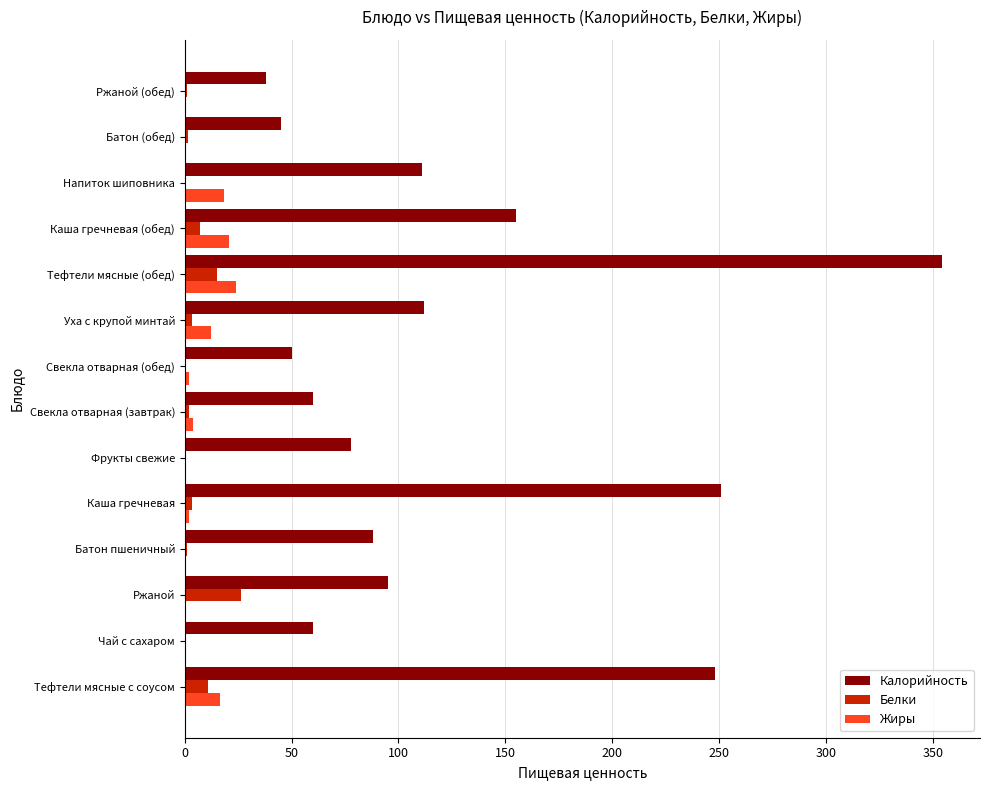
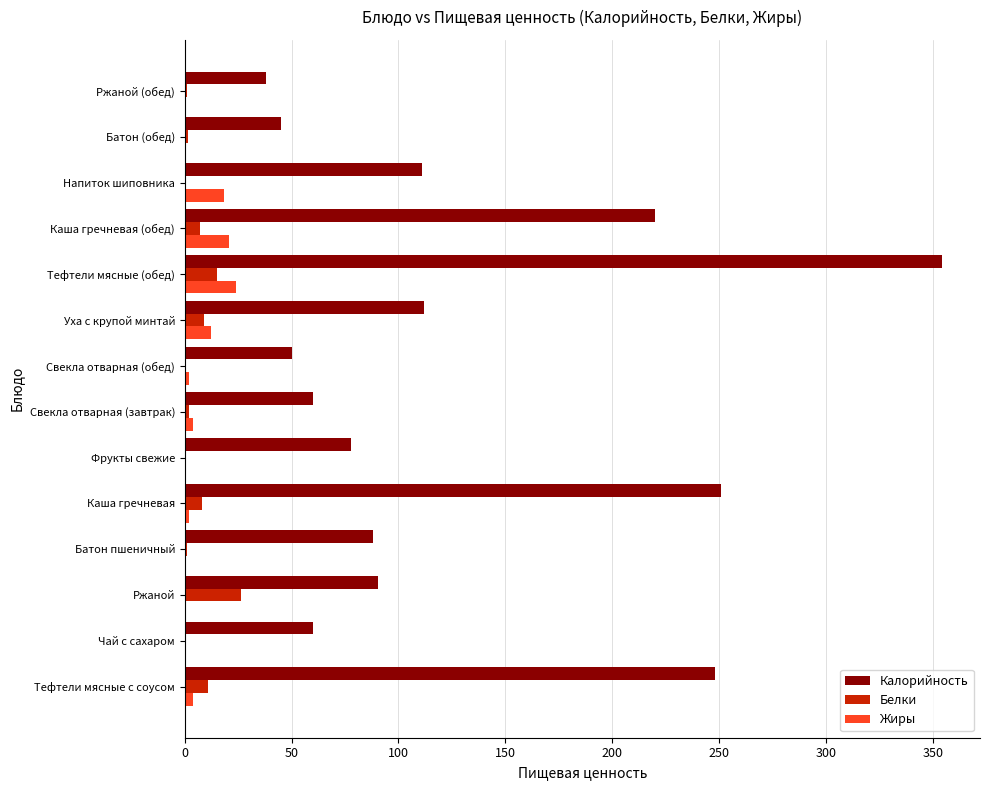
  {
    "Калорийность": {
      "Ржаной (обед)": 38,
      "Батон (обед)": 45,
      "Напиток шиповника": 111,
-     "Каша гречневая (обед)": 155,
+     "Каша гречневая (обед)": 220,
      "Тефтели мясные (обед)": 354,
      "Уха с крупой минтай": 112,
      "Свекла отварная (обед)": 50,
      "Свекла отварная (завтрак)": 60,
      "Фрукты свежие": 78,
      "Каша гречневая": 251,
      "Батон пшеничный": 88,
-     "Ржаной": 95,
+     "Ржаной": 90,
      "Чай с сахаром": 60,
      "Тефтели мясные с соусом": 248
    },
    "Белки": {
      "Батон (обед)": 2,
      "Каша гречневая (обед)": 7,
      "Тефтели мясные (обед)": 15,
-     "Уха с крупой минтай": 3,
+     "Уха с крупой минтай": 9,
      "Свекла отварная (завтрак)": 2,
-     "Каша гречневая": 3,
+     "Каша гречневая": 8,
      "Ржаной": 27,
      "Тефтели мясные с соусом": 11
    },
    "Жиры": {
      "Напиток шиповника": 19,
      "Каша гречневая (обед)": 21,
      "Тефтели мясные (обед)": 24,
      "Уха с крупой минтай": 12,
      "Свекла отварная (обед)": 2,
      "Свекла отварная (завтрак)": 4,
      "Каша гречневая": 2,
      "Чай с сахаром": 0,
-     "Тефтели мясные с соусом": 17
+     "Тефтели мясные с соусом": 4
    }
  }
